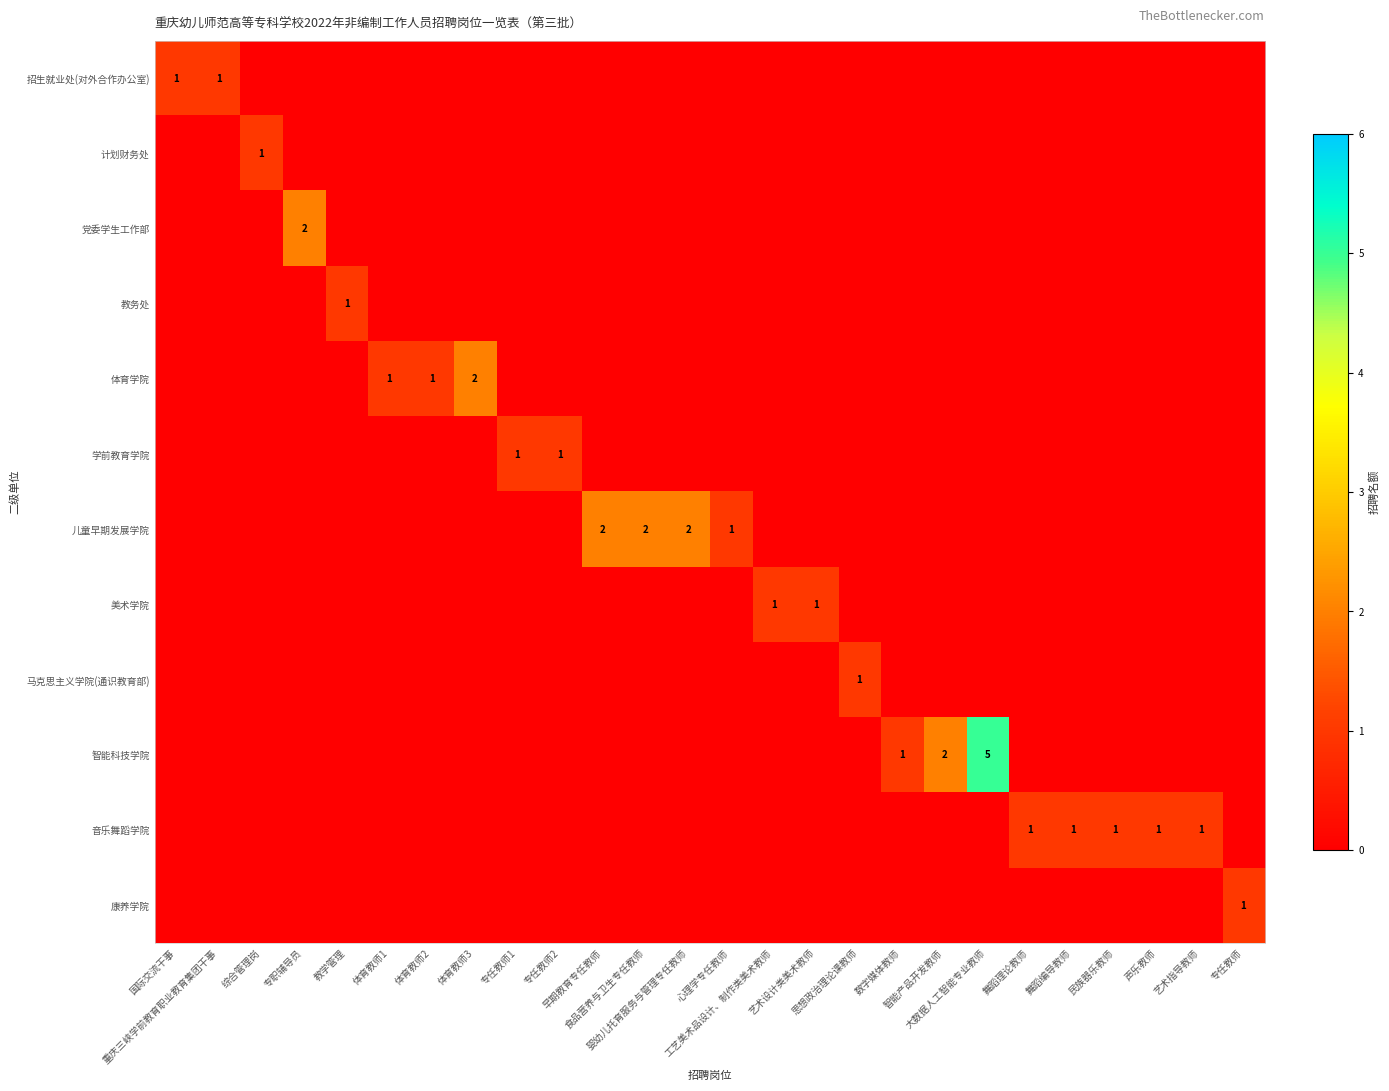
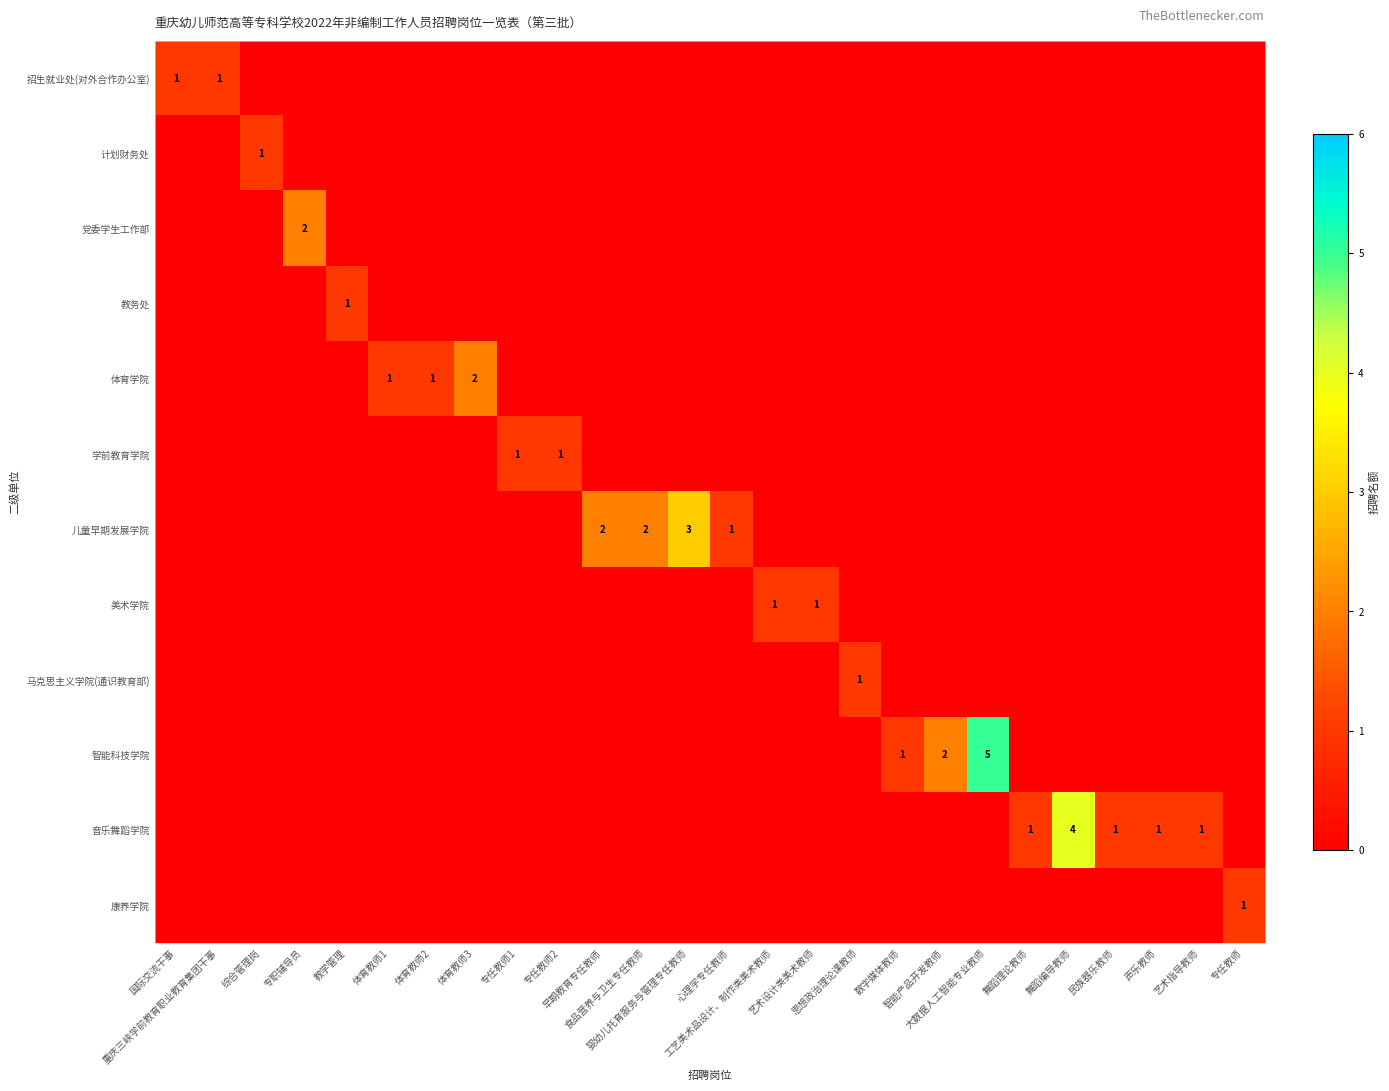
  {
    "招生就业处(对外合作办公室)": {
      "国际交流干事": 1,
      "重庆三峡学前教育职业教育集团干事": 1
    },
    "计划财务处": {
      "综合管理岗": 1
    },
    "党委学生工作部": {
      "专职辅导员": 2
    },
    "教务处": {
      "教学管理": 1
    },
    "体育学院": {
      "体育教师1": 1,
      "体育教师2": 1,
      "体育教师3": 2
    },
    "学前教育学院": {
      "专任教师1": 1,
      "专任教师2": 1
    },
    "儿童早期发展学院": {
      "早期教育专任教师": 2,
      "食品营养与卫生专任教师": 2,
-     "婴幼儿托育服务与管理专任教师": 2,
+     "婴幼儿托育服务与管理专任教师": 3,
      "心理学专任教师": 1
    },
    "美术学院": {
      "工艺美术品设计、制作类美术教师": 1,
      "艺术设计类美术教师": 1
    },
    "马克思主义学院(通识教育部)": {
      "思想政治理论课教师": 1
    },
    "智能科技学院": {
      "数字媒体教师": 1,
      "智能产品开发教师": 2,
      "大数据人工智能专业教师": 5
    },
    "音乐舞蹈学院": {
      "舞蹈理论教师": 1,
-     "舞蹈编导教师": 1,
+     "舞蹈编导教师": 4,
      "民族器乐教师": 1,
      "声乐教师": 1,
      "艺术指导教师": 1
    },
    "康养学院": {
      "专任教师": 1
    }
  }
